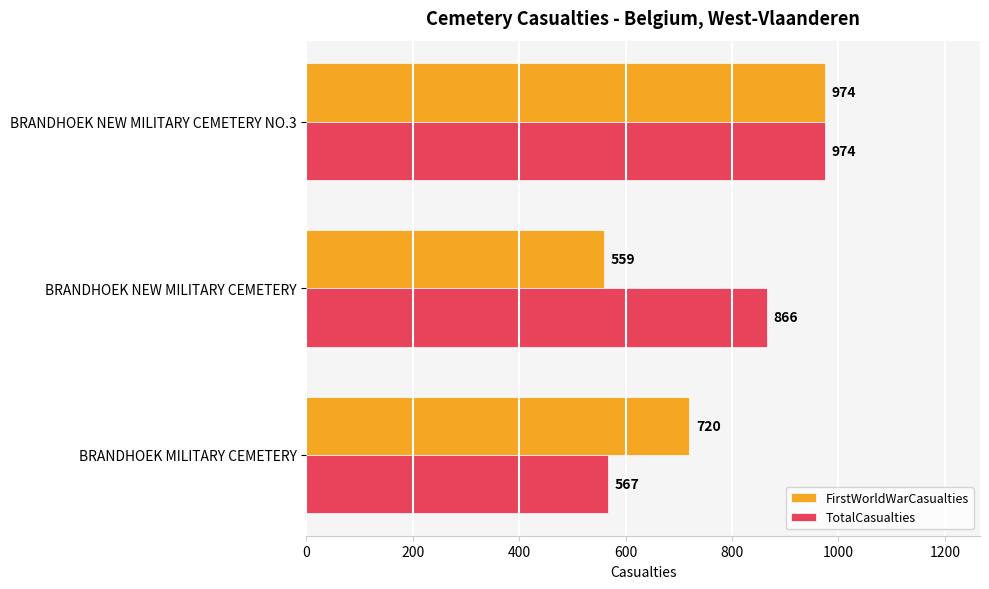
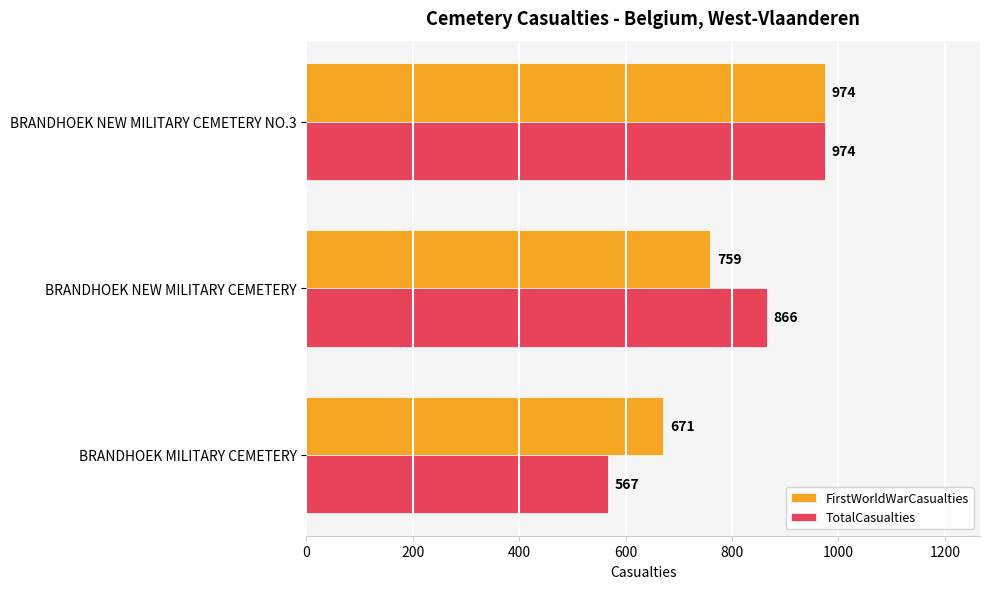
  {
    "FirstWorldWarCasualties": {
      "BRANDHOEK NEW MILITARY CEMETERY NO.3": 974,
-     "BRANDHOEK NEW MILITARY CEMETERY": 559,
-     "BRANDHOEK MILITARY CEMETERY": 720
+     "BRANDHOEK NEW MILITARY CEMETERY": 759,
+     "BRANDHOEK MILITARY CEMETERY": 671
    },
    "TotalCasualties": {
      "BRANDHOEK NEW MILITARY CEMETERY NO.3": 974,
      "BRANDHOEK NEW MILITARY CEMETERY": 866,
      "BRANDHOEK MILITARY CEMETERY": 567
    }
  }
